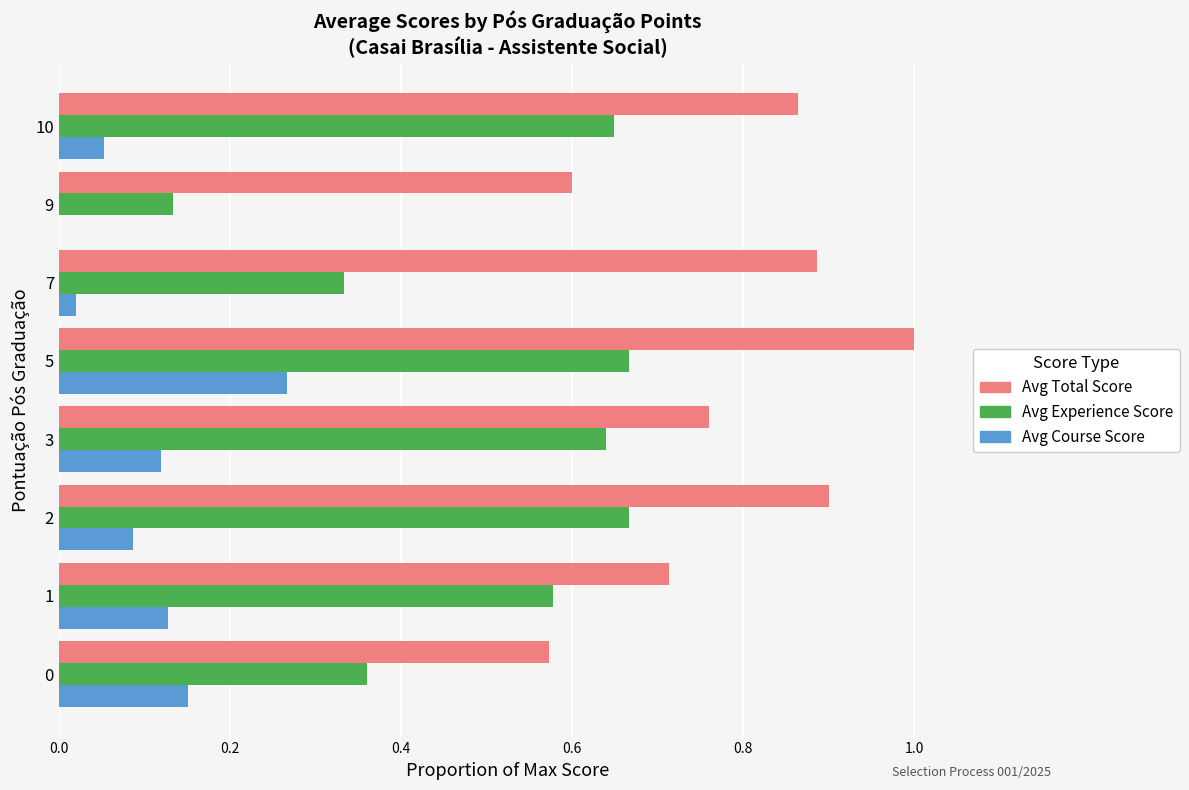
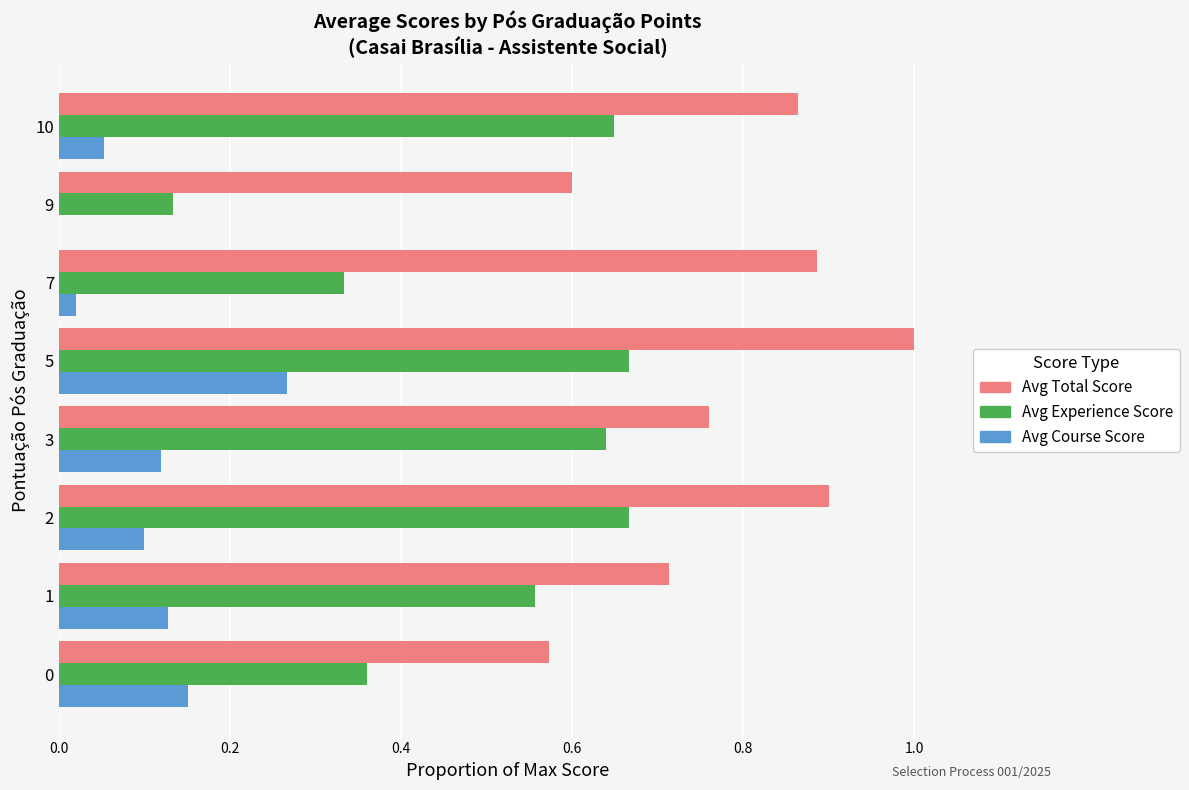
  {
    "Avg Total Score": {
      "10": 0.86,
      "9": 0.60,
      "7": 0.89,
      "5": 1.00,
      "3": 0.76,
      "2": 0.90,
      "1": 0.71,
      "0": 0.57
    },
    "Avg Experience Score": {
      "10": 0.65,
      "9": 0.13,
      "7": 0.33,
      "5": 0.67,
      "3": 0.64,
      "2": 0.67,
-     "1": 0.58,
+     "1": 0.56,
      "0": 0.36
    },
    "Avg Course Score": {
      "10": 0.05,
      "9": 0.00,
      "7": 0.02,
      "5": 0.27,
      "3": 0.12,
-     "2": 0.09,
+     "2": 0.10,
      "1": 0.13,
      "0": 0.15
    }
  }
